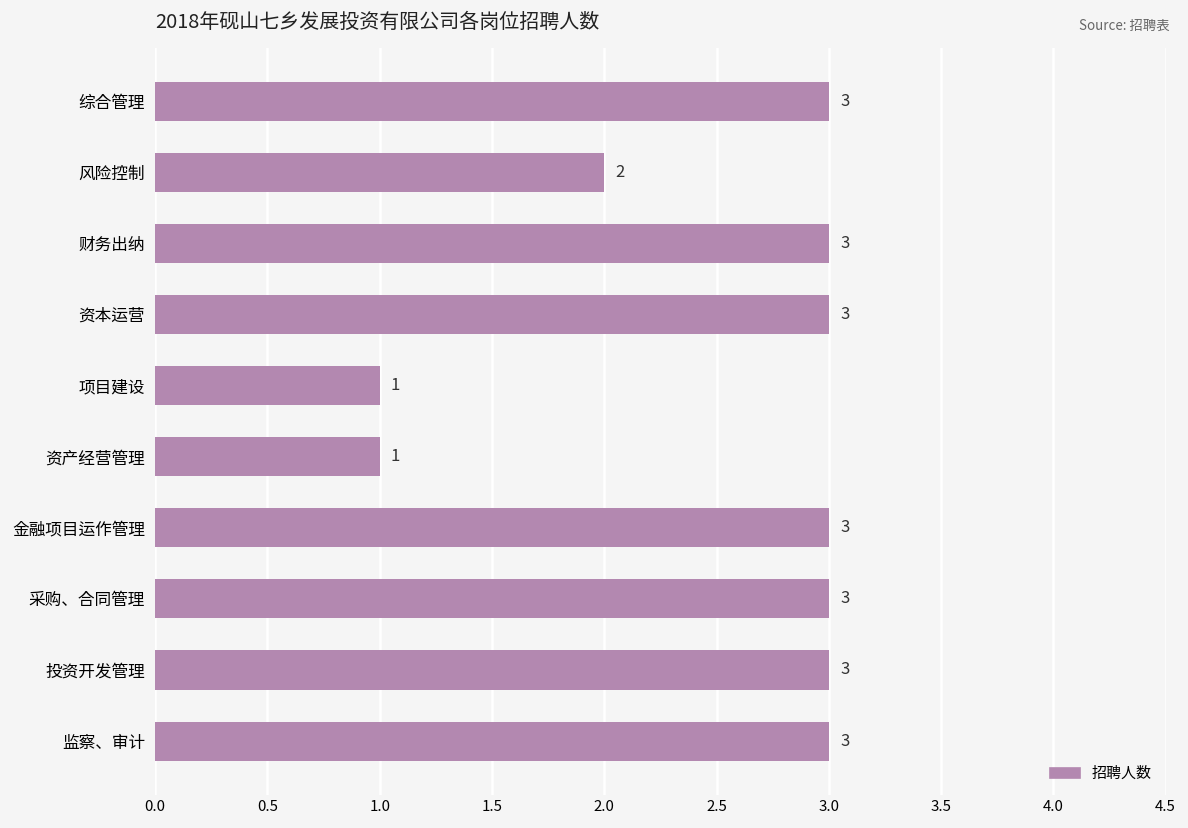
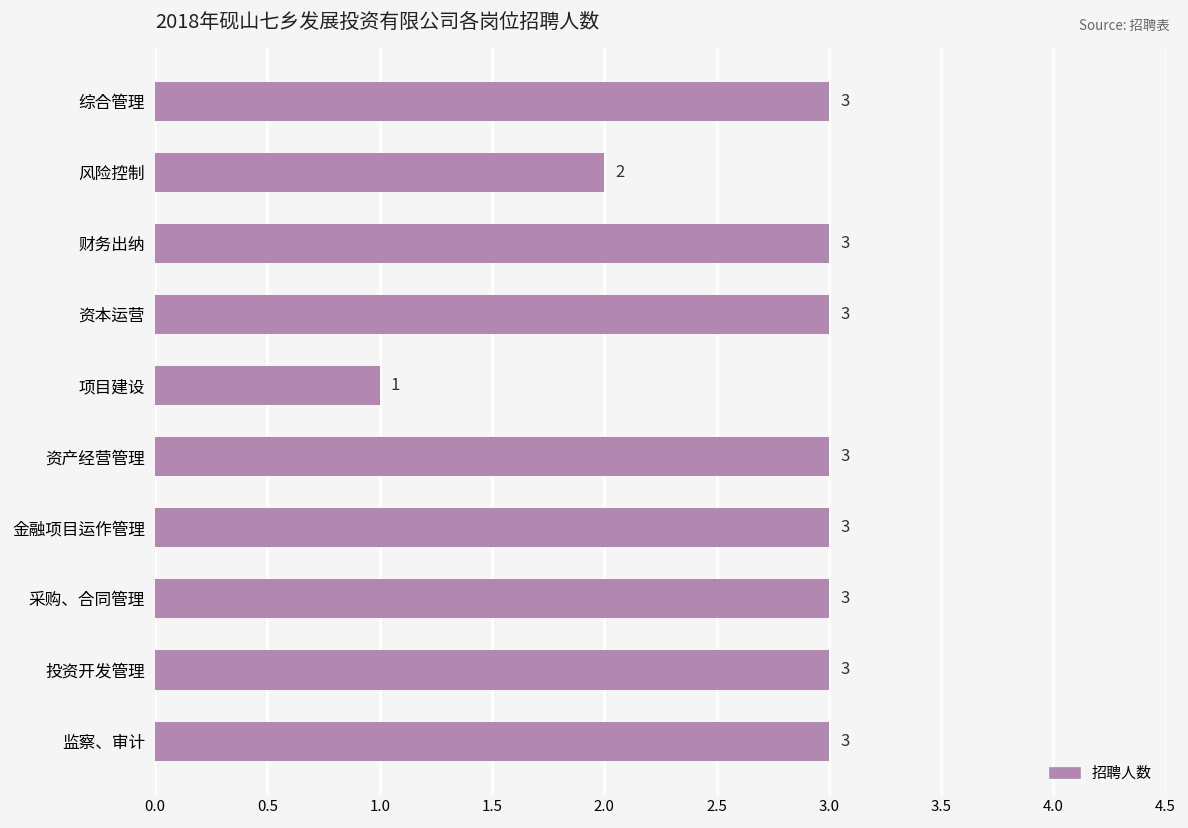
  {
    "综合管理": 3,
    "风险控制": 2,
    "财务出纳": 3,
    "资本运营": 3,
    "项目建设": 1,
-   "资产经营管理": 1,
+   "资产经营管理": 3,
    "金融项目运作管理": 3,
    "采购、合同管理": 3,
    "投资开发管理": 3,
    "监察、审计": 3
  }
